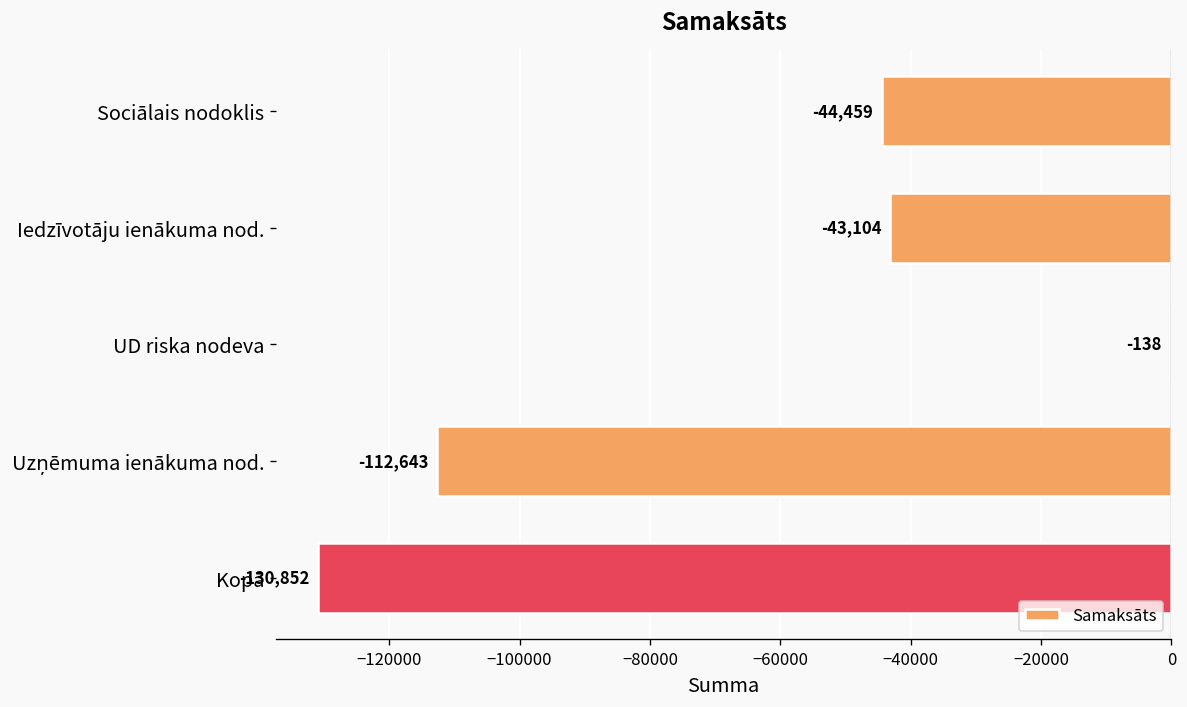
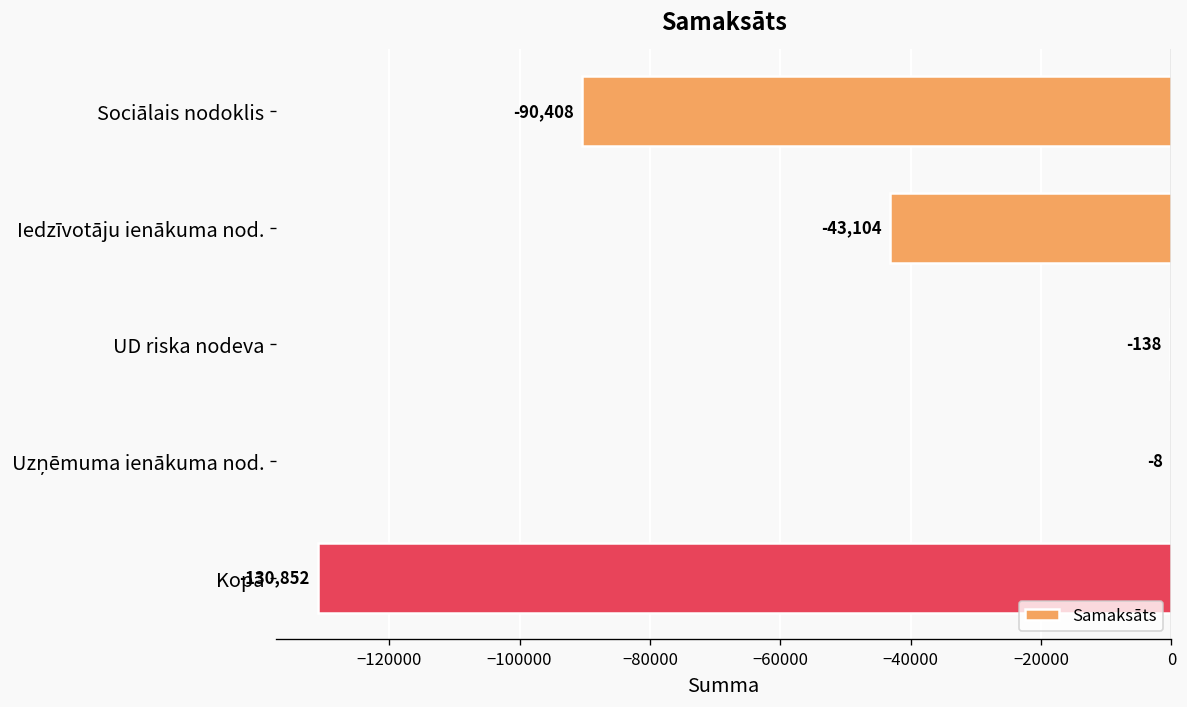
  {
-   "Sociālais nodoklis": "-44,459",
+   "Sociālais nodoklis": "-90,408",
    "Iedzīvotāju ienākuma nod.": "-43,104",
    "UD riska nodeva": "-138",
-   "Uzņēmuma ienākuma nod.": "-112,643",
+   "Uzņēmuma ienākuma nod.": "-8",
    "Kopā": "-130,852"
  }
